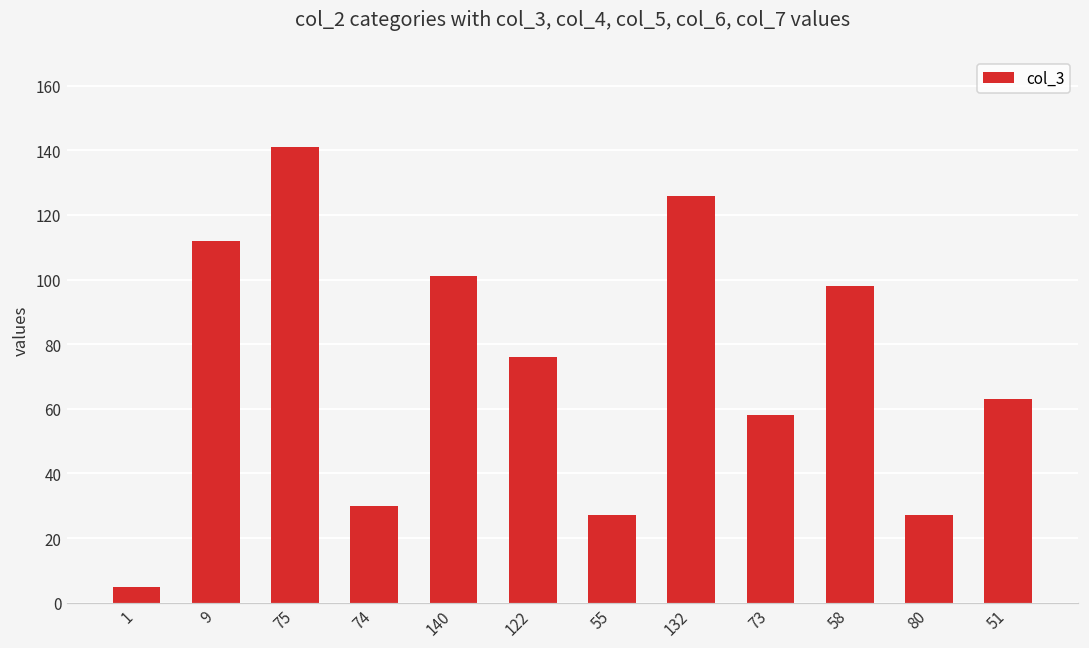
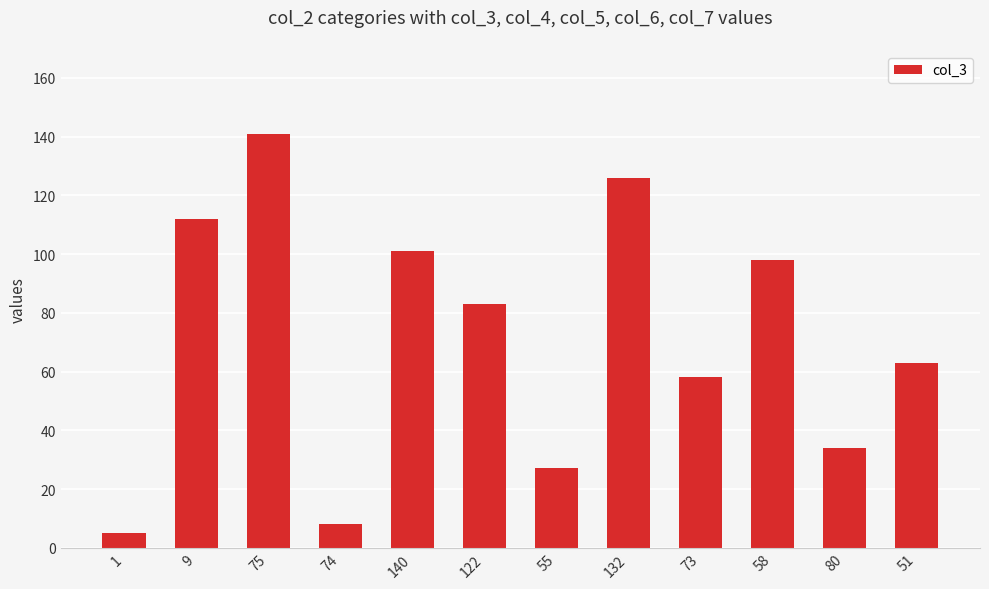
  {
    "1": 5,
    "9": 112,
    "75": 141,
-   "74": 30,
+   "74": 8,
    "140": 101,
-   "122": 76,
+   "122": 83,
    "55": 27,
    "132": 126,
    "73": 58,
    "58": 98,
-   "80": 27,
+   "80": 34,
    "51": 63
  }
